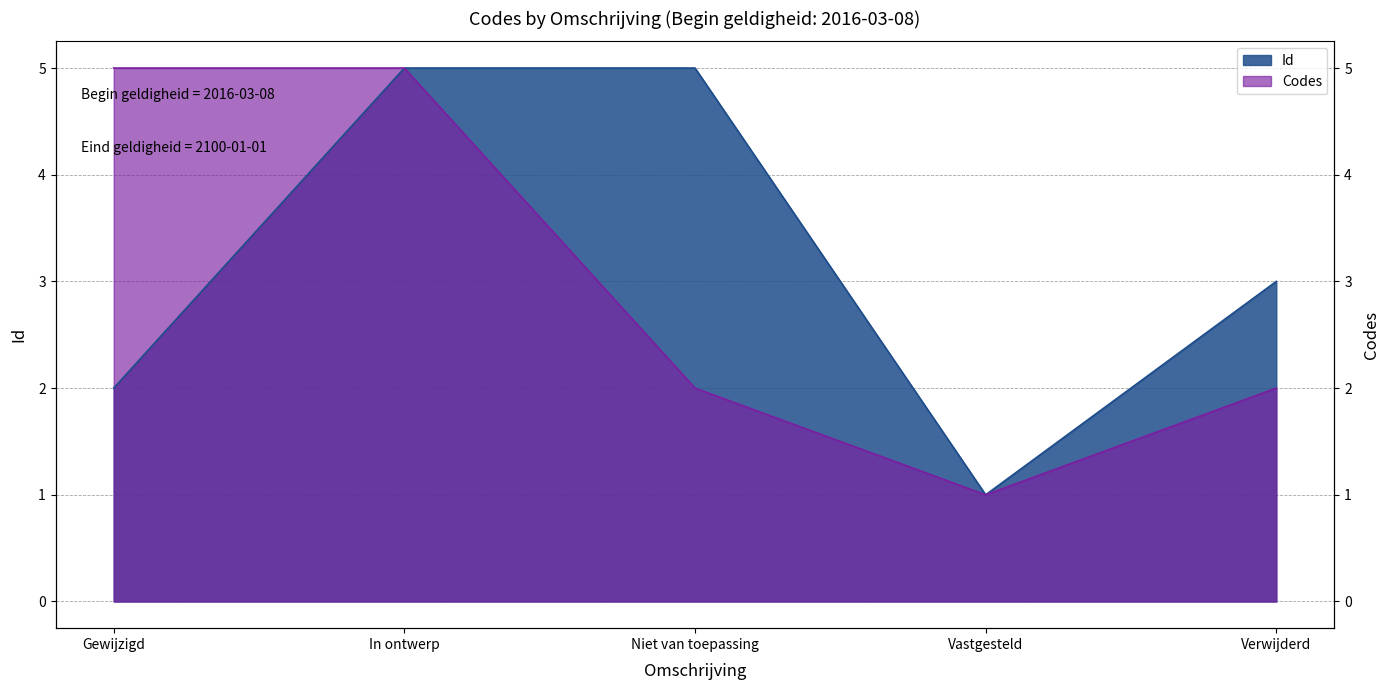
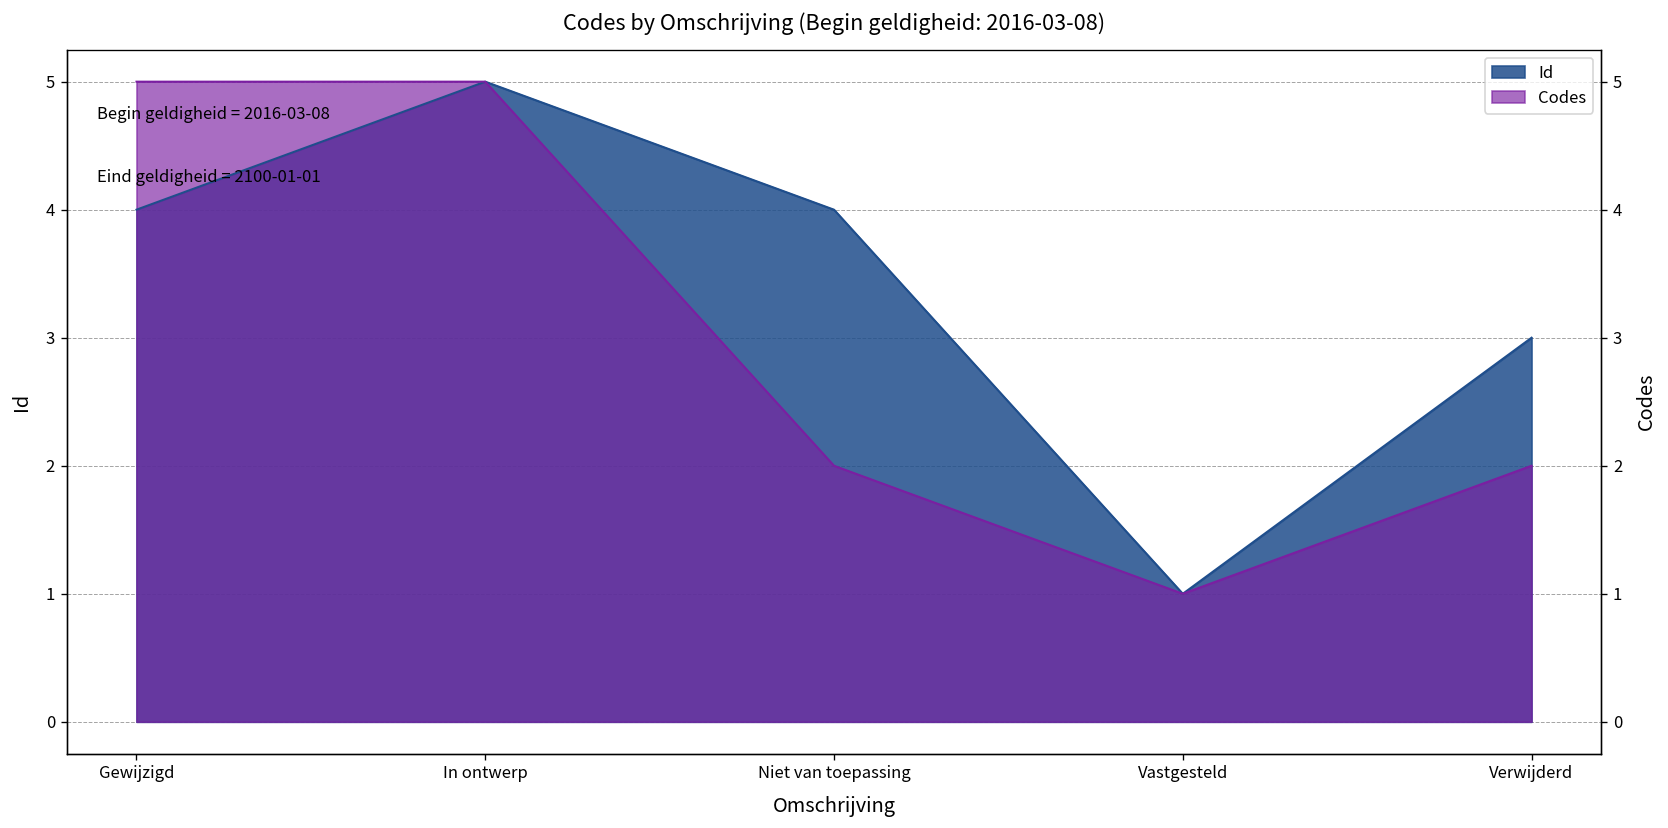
  {
    "Id": {
-     "Gewijzigd": 2,
-     "Niet van toepassing": 5,
+     "Gewijzigd": 4,
+     "Niet van toepassing": 4,
      "Verwijderd": 3
    },
    "Codes": {
      "Niet van toepassing": 2,
      "Verwijderd": 2
    }
  }
